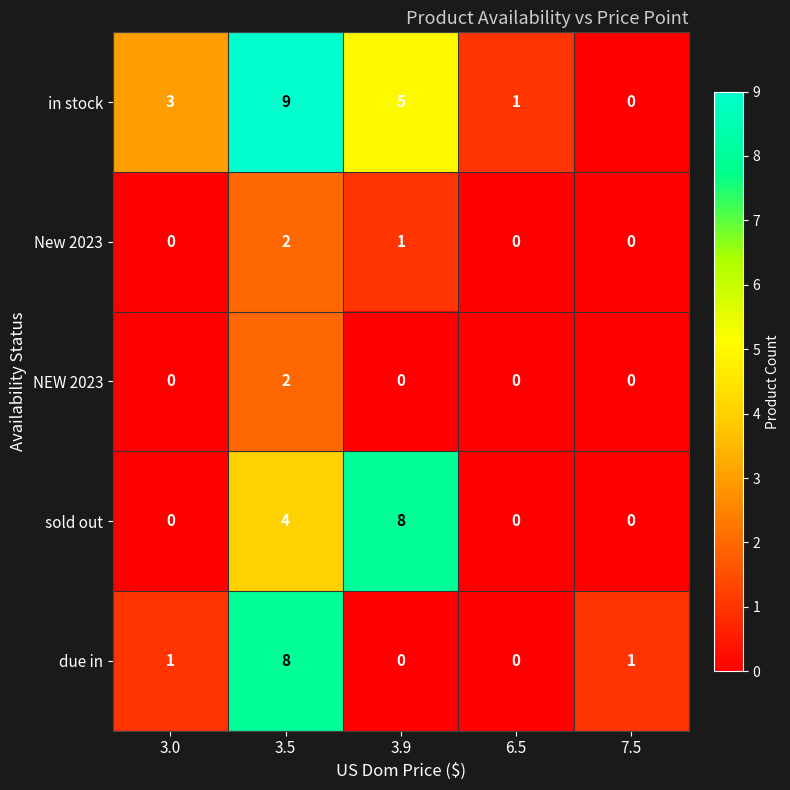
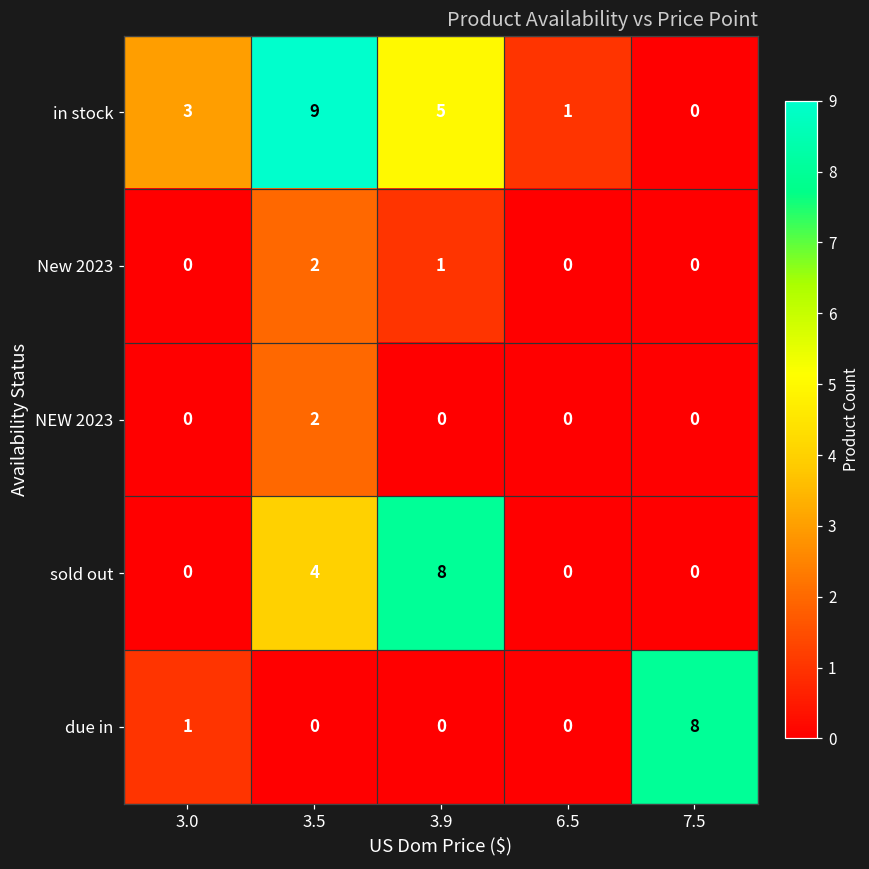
  {
    "in stock": {
      "3.0": 3,
      "3.5": 9,
      "3.9": 5,
      "6.5": 1,
      "7.5": 0
    },
    "New 2023": {
      "3.0": 0,
      "3.5": 2,
      "3.9": 1,
      "6.5": 0,
      "7.5": 0
    },
    "NEW 2023": {
      "3.0": 0,
      "3.5": 2,
      "3.9": 0,
      "6.5": 0,
      "7.5": 0
    },
    "sold out": {
      "3.0": 0,
      "3.5": 4,
      "3.9": 8,
      "6.5": 0,
      "7.5": 0
    },
    "due in": {
      "3.0": 1,
-     "3.5": 8,
+     "3.5": 0,
      "3.9": 0,
      "6.5": 0,
-     "7.5": 1
+     "7.5": 8
    }
  }
